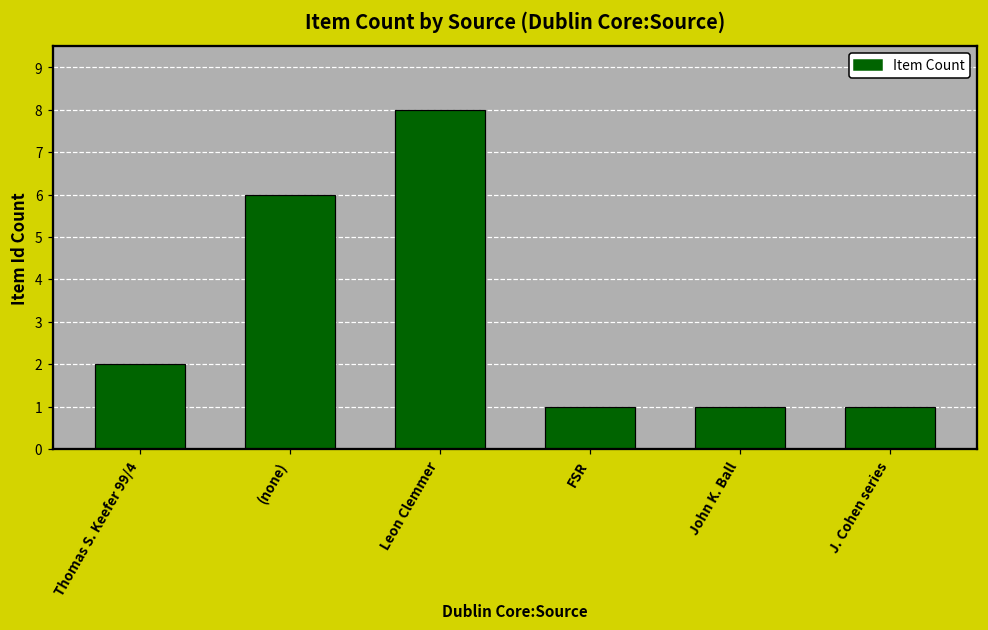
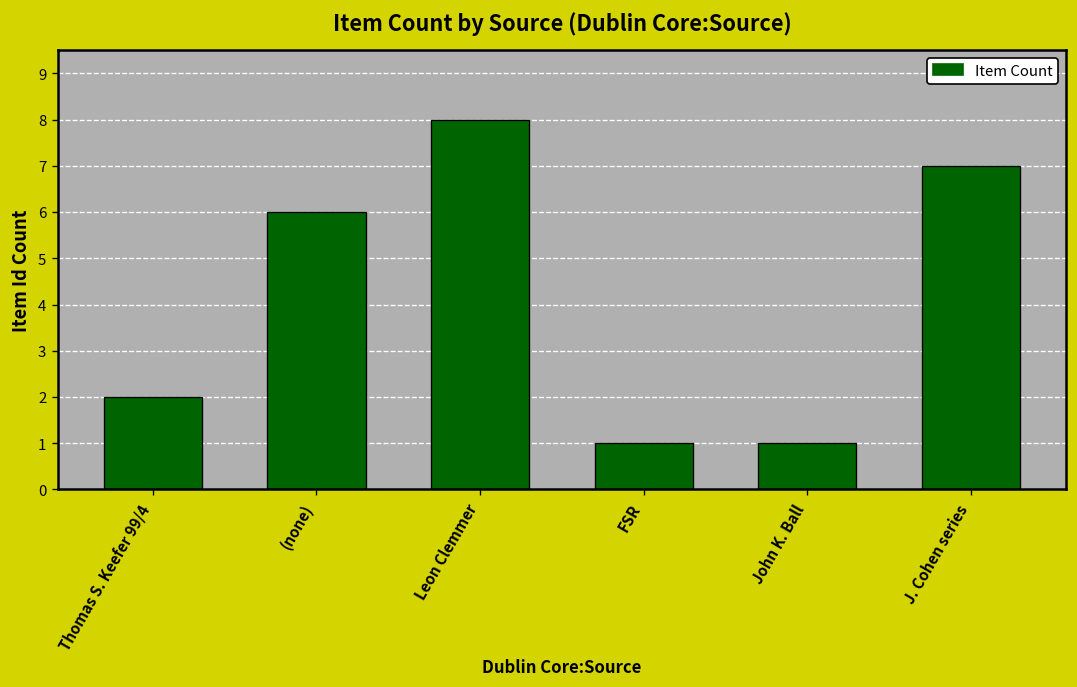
  {
    "Thomas S. Keefer 99/4": 2,
    "(none)": 6,
    "Leon Clemmer": 8,
    "FSR": 1,
    "John K. Ball": 1,
-   "J. Cohen series": 1
+   "J. Cohen series": 7
  }
